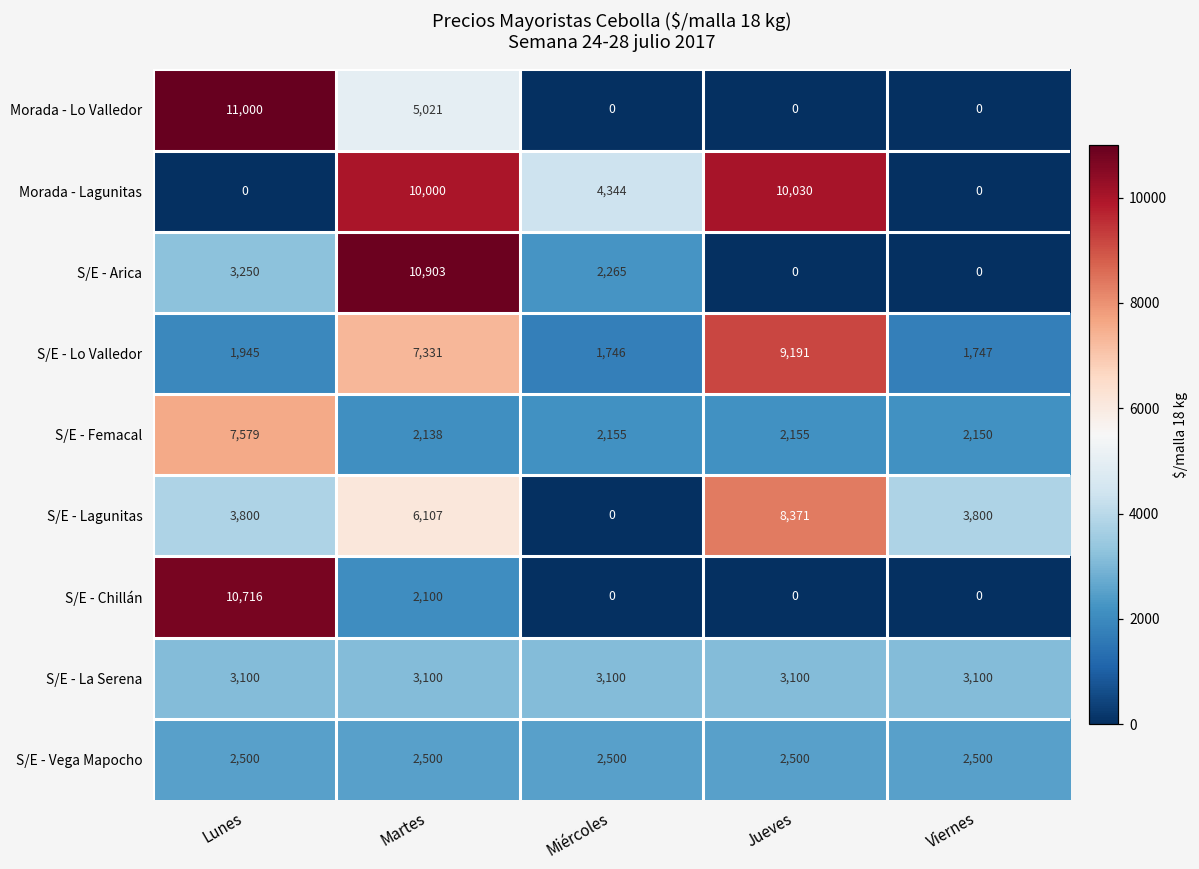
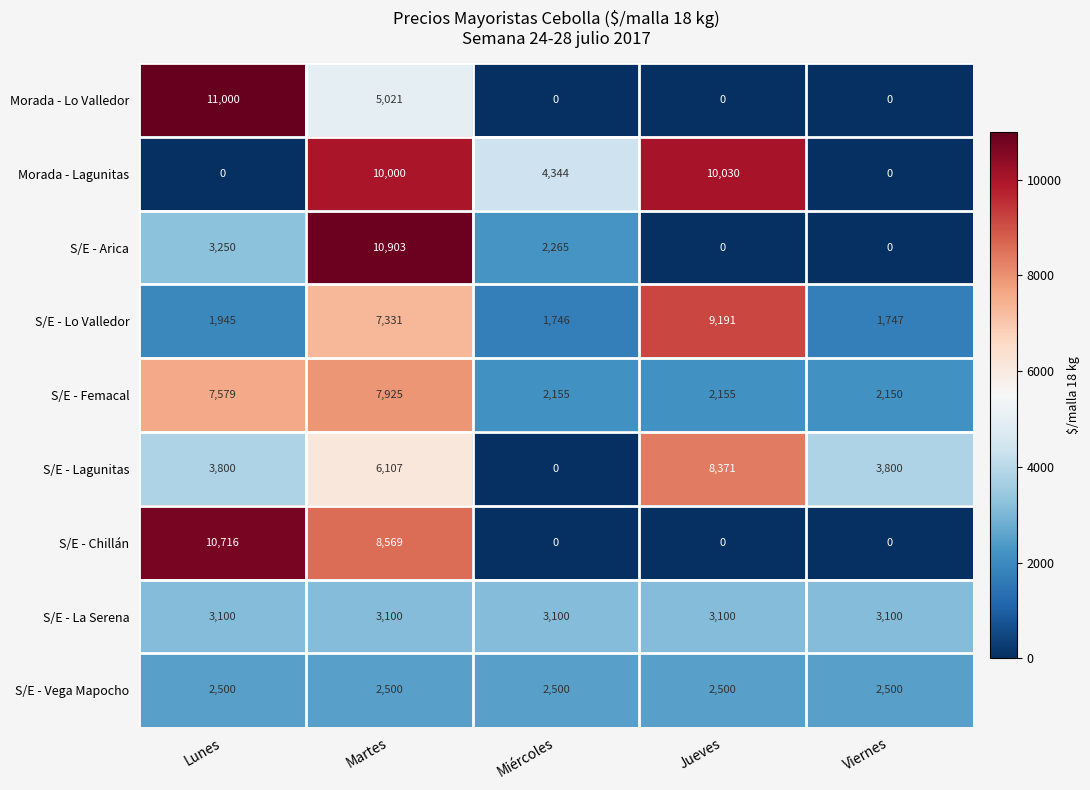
  {
    "Morada - Lo Valledor": {
      "Lunes": "11,000",
      "Martes": "5,021",
      "Miércoles": "0",
      "Jueves": "0",
      "Viernes": "0"
    },
    "Morada - Lagunitas": {
      "Lunes": "0",
      "Martes": "10,000",
      "Miércoles": "4,344",
      "Jueves": "10,030",
      "Viernes": "0"
    },
    "S/E - Arica": {
      "Lunes": "3,250",
      "Martes": "10,903",
      "Miércoles": "2,265",
      "Jueves": "0",
      "Viernes": "0"
    },
    "S/E - Lo Valledor": {
      "Lunes": "1,945",
      "Martes": "7,331",
      "Miércoles": "1,746",
      "Jueves": "9,191",
      "Viernes": "1,747"
    },
    "S/E - Femacal": {
      "Lunes": "7,579",
-     "Martes": "2,138",
+     "Martes": "7,925",
      "Miércoles": "2,155",
      "Jueves": "2,155",
      "Viernes": "2,150"
    },
    "S/E - Lagunitas": {
      "Lunes": "3,800",
      "Martes": "6,107",
      "Miércoles": "0",
      "Jueves": "8,371",
      "Viernes": "3,800"
    },
    "S/E - Chillán": {
      "Lunes": "10,716",
-     "Martes": "2,100",
+     "Martes": "8,569",
      "Miércoles": "0",
      "Jueves": "0",
      "Viernes": "0"
    },
    "S/E - La Serena": {
      "Lunes": "3,100",
      "Martes": "3,100",
      "Miércoles": "3,100",
      "Jueves": "3,100",
      "Viernes": "3,100"
    },
    "S/E - Vega Mapocho": {
      "Lunes": "2,500",
      "Martes": "2,500",
      "Miércoles": "2,500",
      "Jueves": "2,500",
      "Viernes": "2,500"
    }
  }
